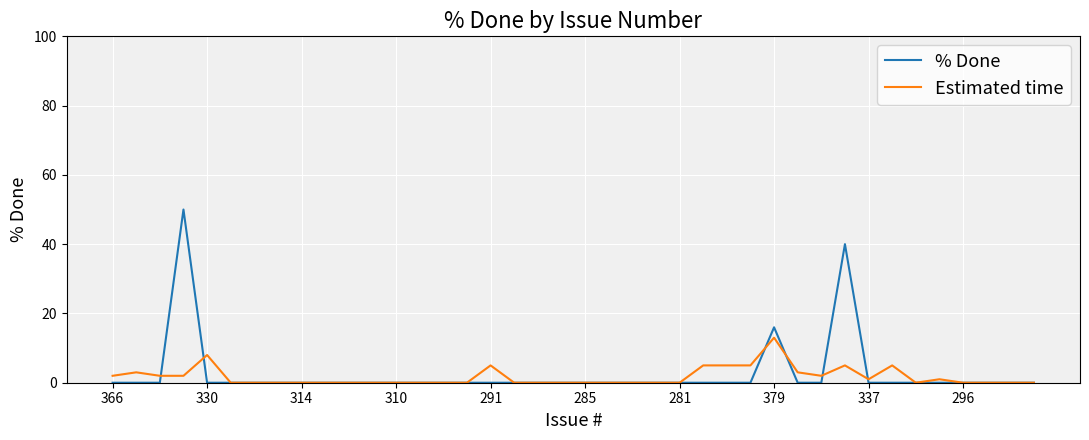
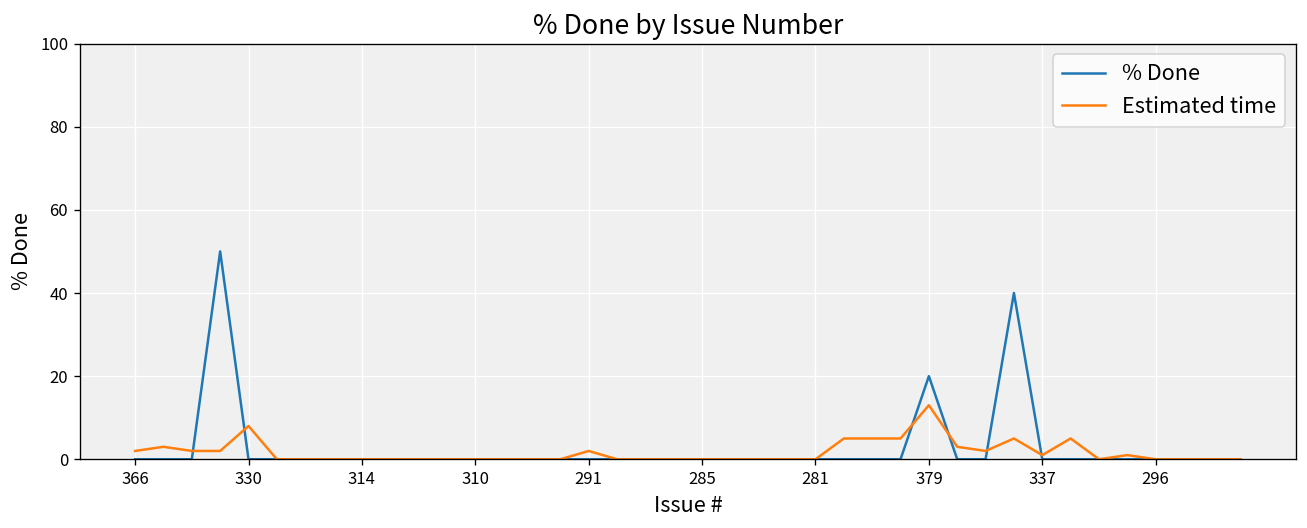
  {
    "% Done": {
      "366": 0,
      "330": 0,
      "291": 0,
-     "379": 16,
+     "379": 20,
      "337": 0
    },
    "Estimated time": {
      "366": 2,
      "330": 8,
-     "291": 5,
+     "291": 2,
      "379": 13,
      "337": 1
    }
  }
